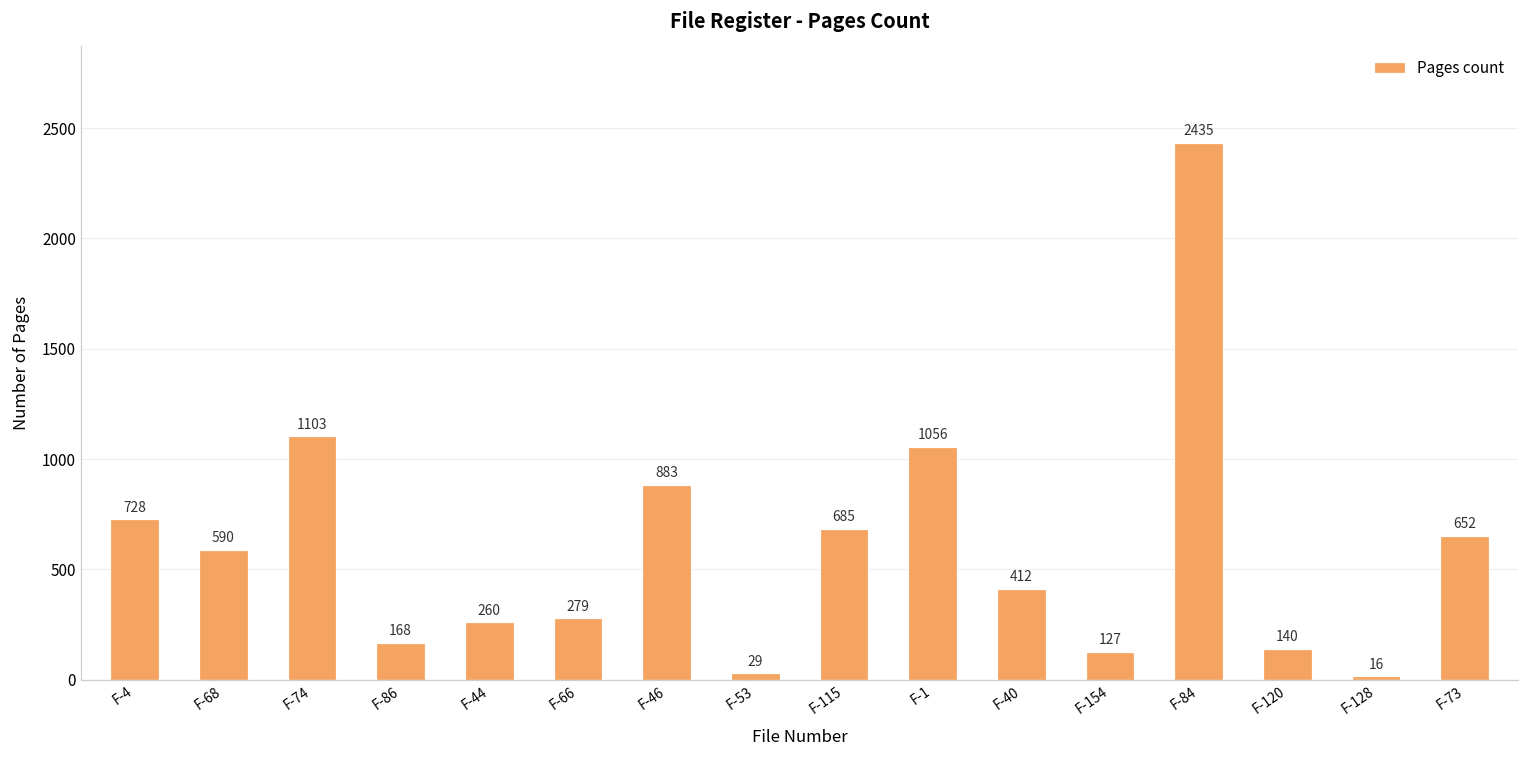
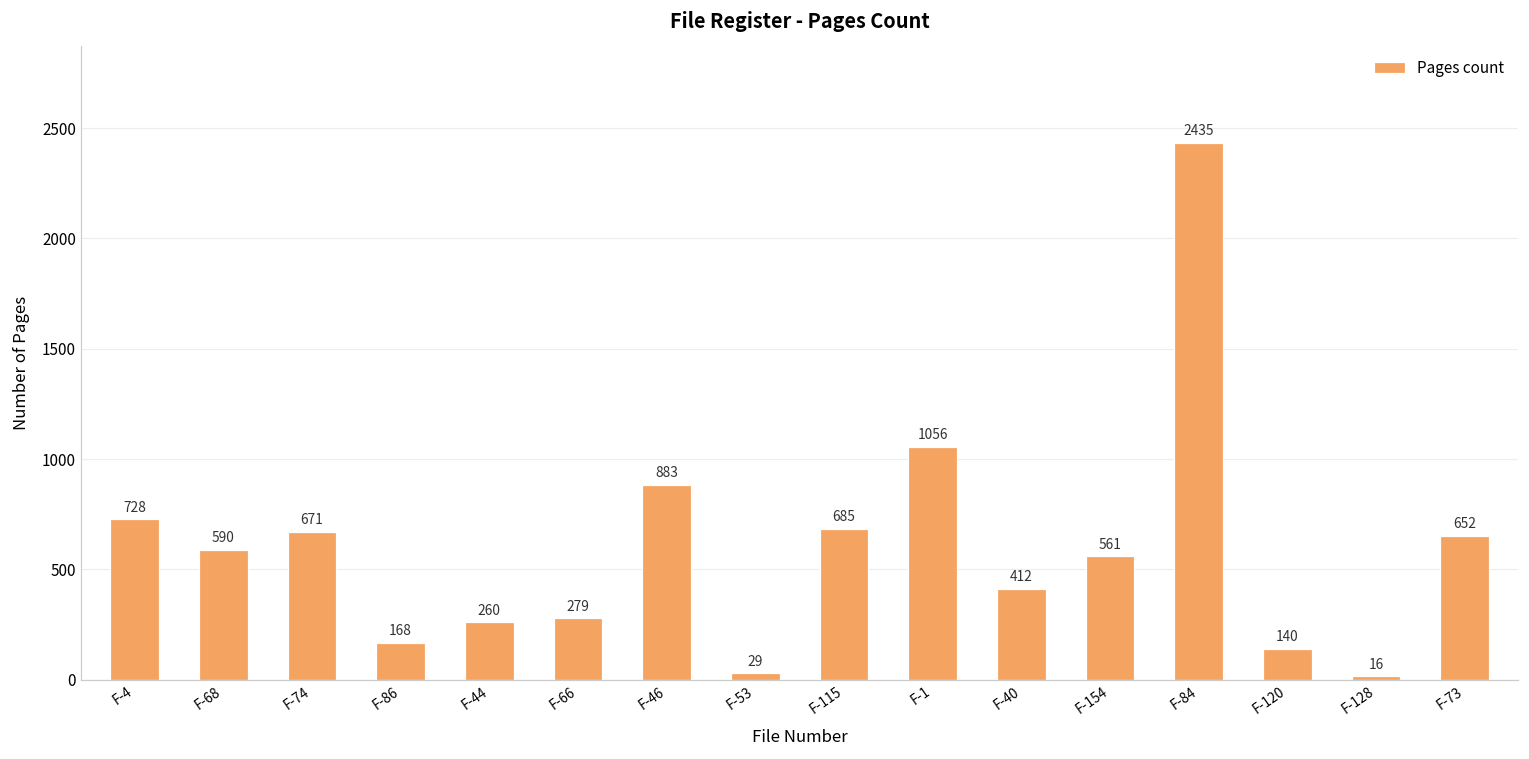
  {
    "F-4": 728,
    "F-68": 590,
-   "F-74": 1103,
+   "F-74": 671,
    "F-86": 168,
    "F-44": 260,
    "F-66": 279,
    "F-46": 883,
    "F-53": 29,
    "F-115": 685,
    "F-1": 1056,
    "F-40": 412,
-   "F-154": 127,
+   "F-154": 561,
    "F-84": 2435,
    "F-120": 140,
    "F-128": 16,
    "F-73": 652
  }
